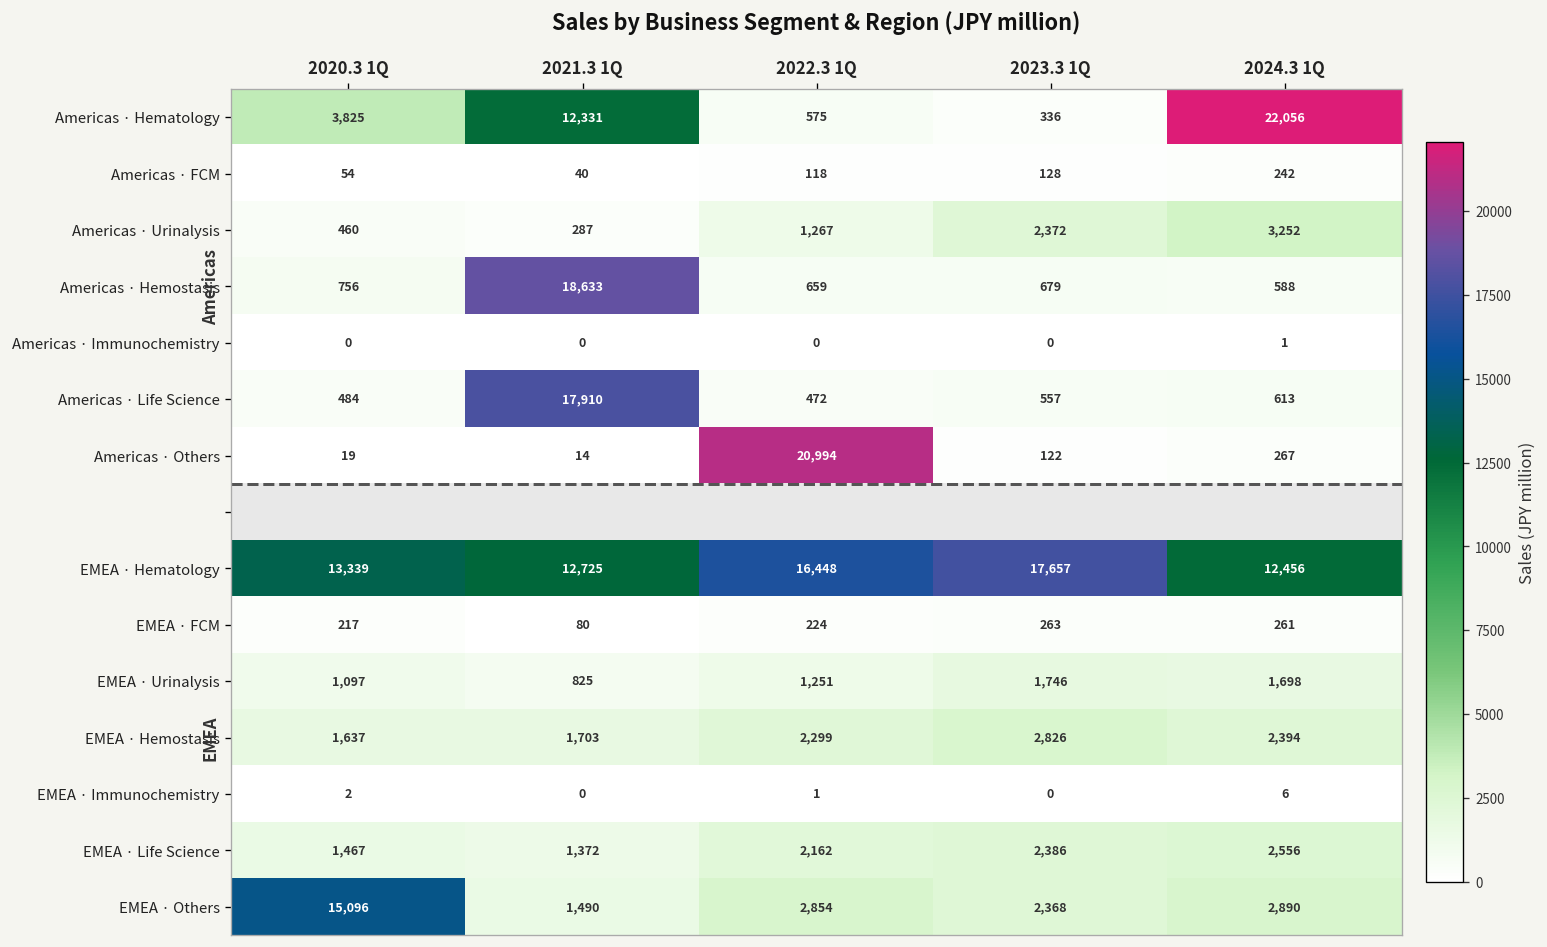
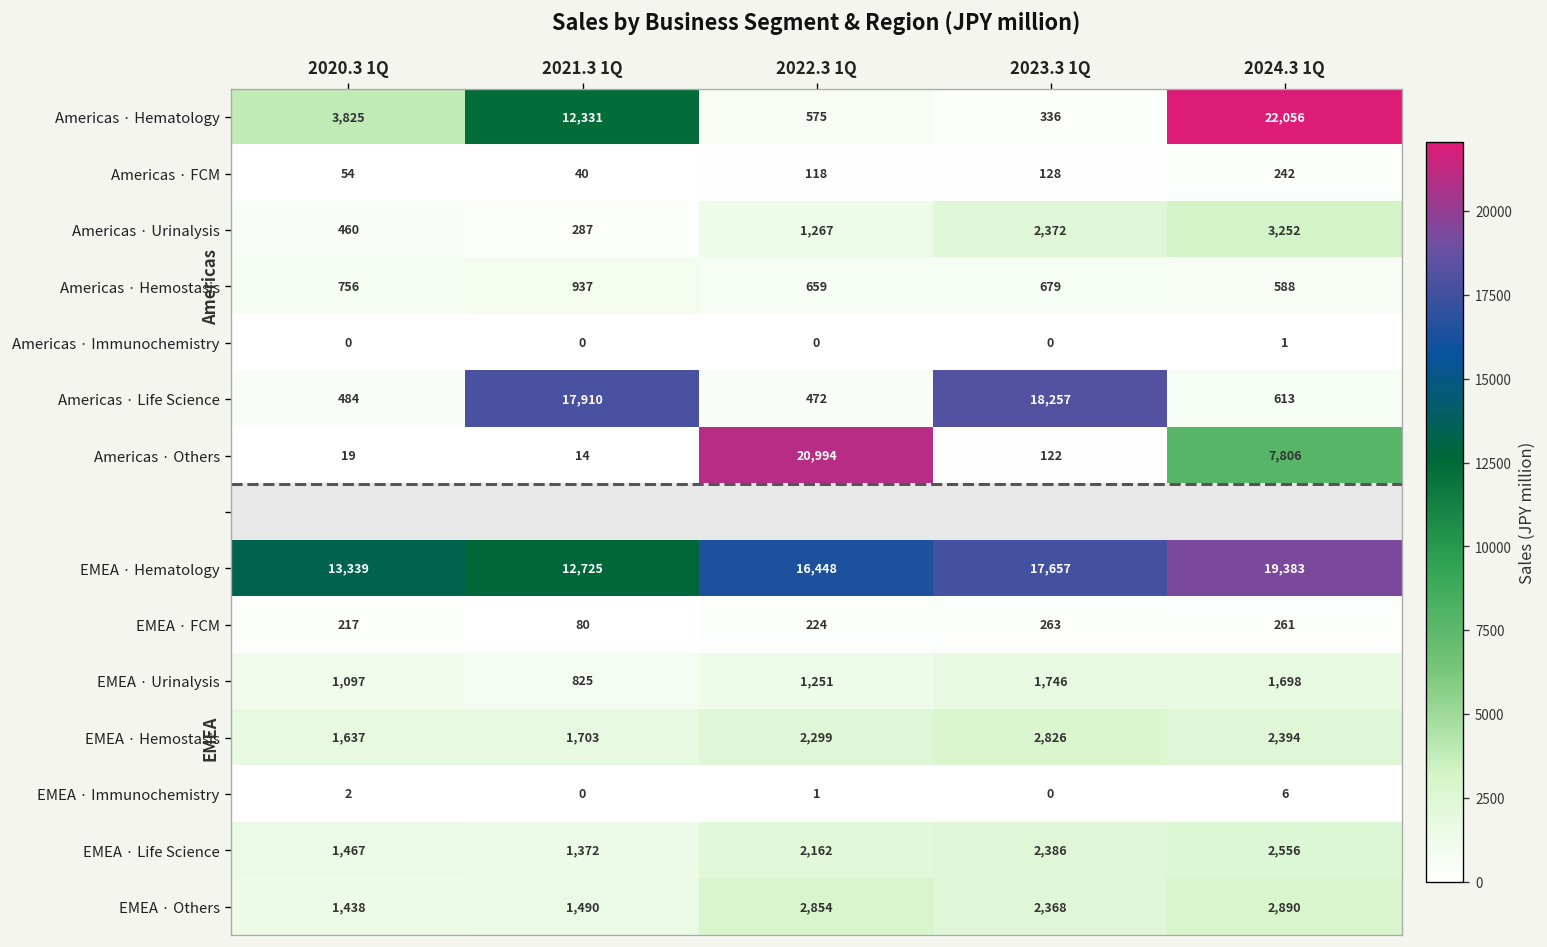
  {
    "Americas · Hematology": {
      "2020.3 1Q": "3,825",
      "2021.3 1Q": "12,331",
      "2022.3 1Q": "575",
      "2023.3 1Q": "336",
      "2024.3 1Q": "22,056"
    },
    "Americas · FCM": {
      "2020.3 1Q": "54",
      "2021.3 1Q": "40",
      "2022.3 1Q": "118",
      "2023.3 1Q": "128",
      "2024.3 1Q": "242"
    },
    "Americas · Urinalysis": {
      "2020.3 1Q": "460",
      "2021.3 1Q": "287",
      "2022.3 1Q": "1,267",
      "2023.3 1Q": "2,372",
      "2024.3 1Q": "3,252"
    },
    "Americas · Hemostasis": {
      "2020.3 1Q": "756",
-     "2021.3 1Q": "18,633",
+     "2021.3 1Q": "937",
      "2022.3 1Q": "659",
      "2023.3 1Q": "679",
      "2024.3 1Q": "588"
    },
    "Americas · Immunochemistry": {
      "2020.3 1Q": "0",
      "2021.3 1Q": "0",
      "2022.3 1Q": "0",
      "2023.3 1Q": "0",
      "2024.3 1Q": "1"
    },
    "Americas · Life Science": {
      "2020.3 1Q": "484",
      "2021.3 1Q": "17,910",
      "2022.3 1Q": "472",
-     "2023.3 1Q": "557",
+     "2023.3 1Q": "18,257",
      "2024.3 1Q": "613"
    },
    "Americas · Others": {
      "2020.3 1Q": "19",
      "2021.3 1Q": "14",
      "2022.3 1Q": "20,994",
      "2023.3 1Q": "122",
-     "2024.3 1Q": "267"
+     "2024.3 1Q": "7,806"
    },
    "EMEA · Hematology": {
      "2020.3 1Q": "13,339",
      "2021.3 1Q": "12,725",
      "2022.3 1Q": "16,448",
      "2023.3 1Q": "17,657",
-     "2024.3 1Q": "12,456"
+     "2024.3 1Q": "19,383"
    },
    "EMEA · FCM": {
      "2020.3 1Q": "217",
      "2021.3 1Q": "80",
      "2022.3 1Q": "224",
      "2023.3 1Q": "263",
      "2024.3 1Q": "261"
    },
    "EMEA · Urinalysis": {
      "2020.3 1Q": "1,097",
      "2021.3 1Q": "825",
      "2022.3 1Q": "1,251",
      "2023.3 1Q": "1,746",
      "2024.3 1Q": "1,698"
    },
    "EMEA · Hemostasis": {
      "2020.3 1Q": "1,637",
      "2021.3 1Q": "1,703",
      "2022.3 1Q": "2,299",
      "2023.3 1Q": "2,826",
      "2024.3 1Q": "2,394"
    },
    "EMEA · Immunochemistry": {
      "2020.3 1Q": "2",
      "2021.3 1Q": "0",
      "2022.3 1Q": "1",
      "2023.3 1Q": "0",
      "2024.3 1Q": "6"
    },
    "EMEA · Life Science": {
      "2020.3 1Q": "1,467",
      "2021.3 1Q": "1,372",
      "2022.3 1Q": "2,162",
      "2023.3 1Q": "2,386",
      "2024.3 1Q": "2,556"
    },
    "EMEA · Others": {
-     "2020.3 1Q": "15,096",
+     "2020.3 1Q": "1,438",
      "2021.3 1Q": "1,490",
      "2022.3 1Q": "2,854",
      "2023.3 1Q": "2,368",
      "2024.3 1Q": "2,890"
    }
  }
